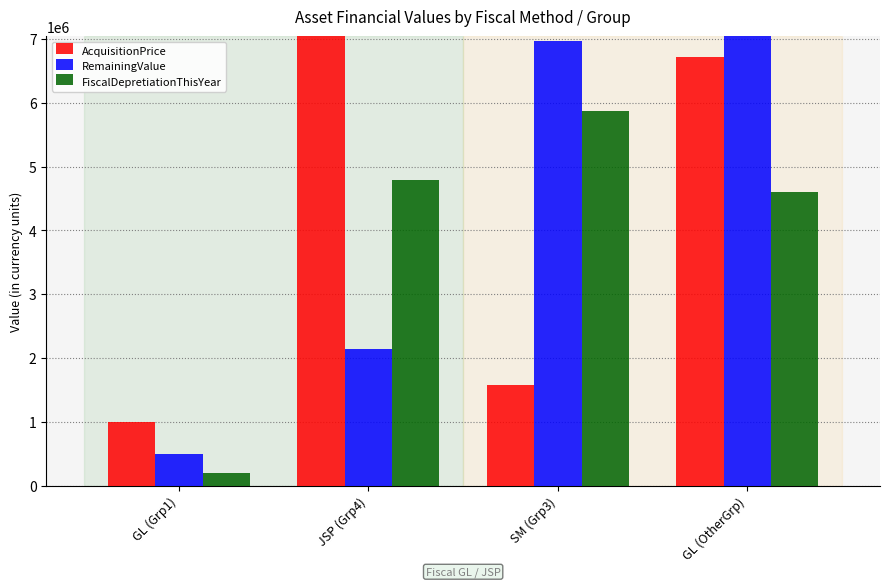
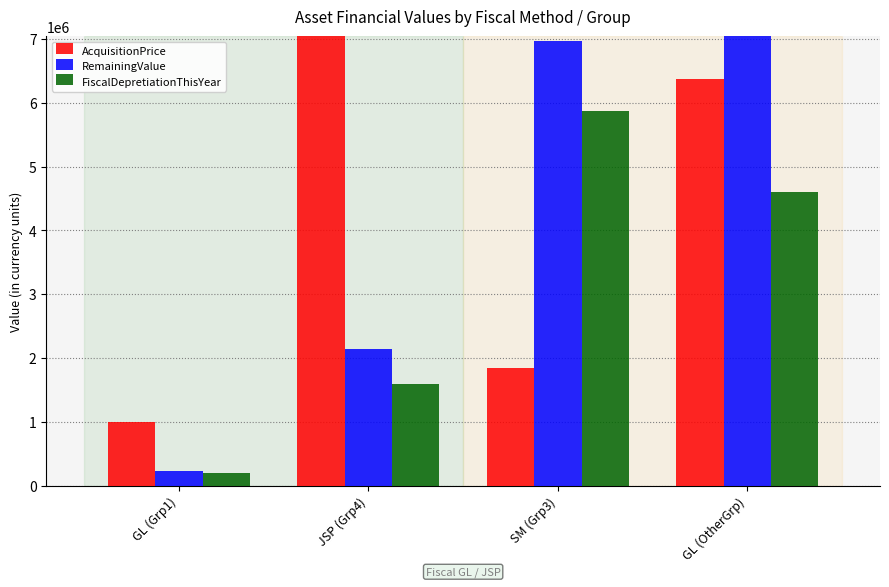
  {
    "AcquisitionPrice": {
      "GL (Grp1)": 1000000,
-     "SM (Grp3)": 1600000,
-     "GL (OtherGrp)": 6700000
+     "SM (Grp3)": 1800000,
+     "GL (OtherGrp)": 6400000
    },
    "RemainingValue": {
-     "GL (Grp1)": 500000,
+     "GL (Grp1)": 200000,
      "JSP (Grp4)": 2100000,
      "SM (Grp3)": 7000000,
      "GL (OtherGrp)": 7100000
    },
    "FiscalDepretiationThisYear": {
      "GL (Grp1)": 200000,
-     "JSP (Grp4)": 4800000,
+     "JSP (Grp4)": 1600000,
      "SM (Grp3)": 5900000,
      "GL (OtherGrp)": 4600000
    }
  }
